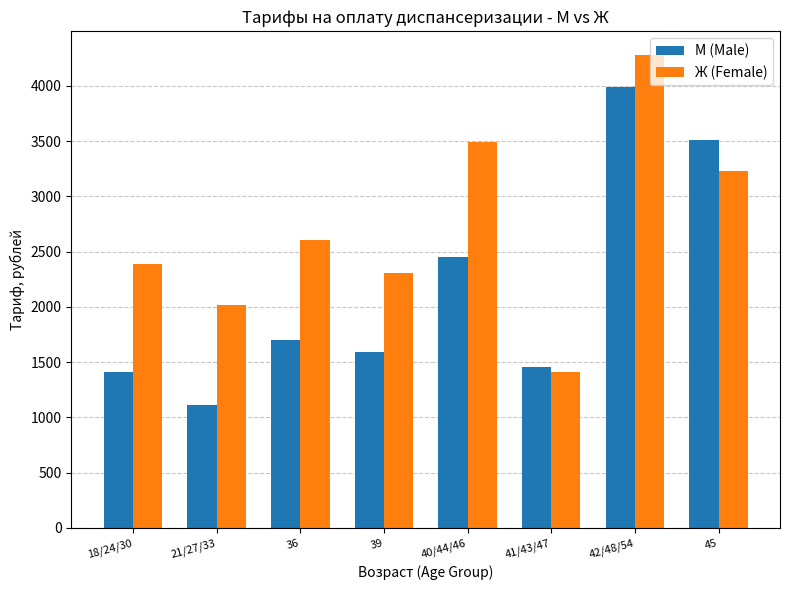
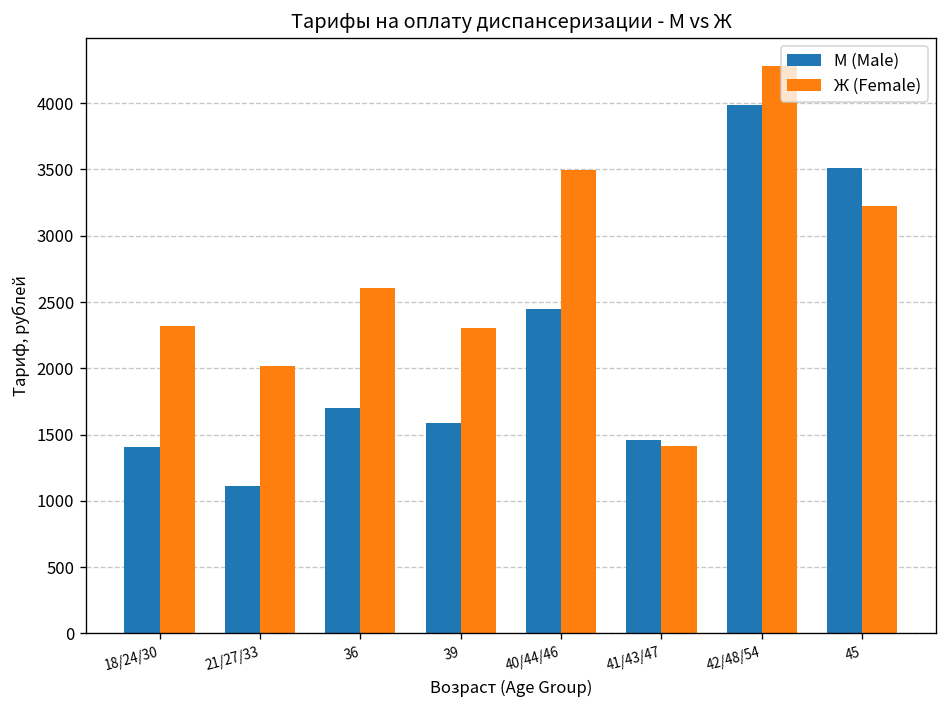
  {
    "М (Male)": {
      "18/24/30": 1410,
      "21/27/33": 1110,
      "36": 1700,
      "39": 1590,
      "40/44/46": 2450,
      "41/43/47": 1460,
      "42/48/54": 3990,
      "45": 3510
    },
    "Ж (Female)": {
-     "18/24/30": 2390,
+     "18/24/30": 2320,
      "21/27/33": 2020,
      "36": 2610,
      "39": 2310,
      "40/44/46": 3500,
      "41/43/47": 1420,
      "42/48/54": 4280,
      "45": 3230
    }
  }
